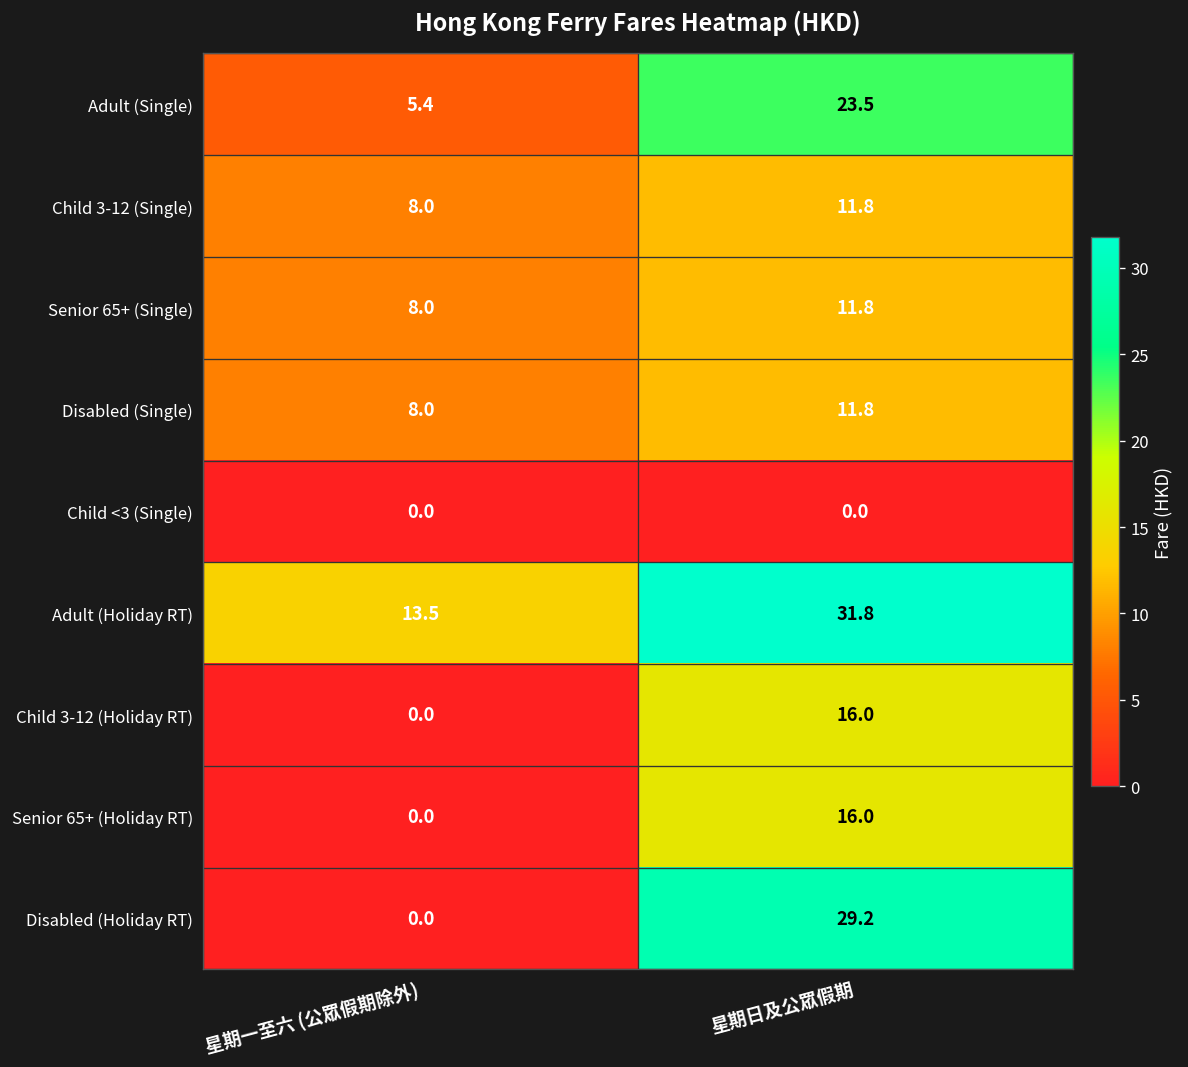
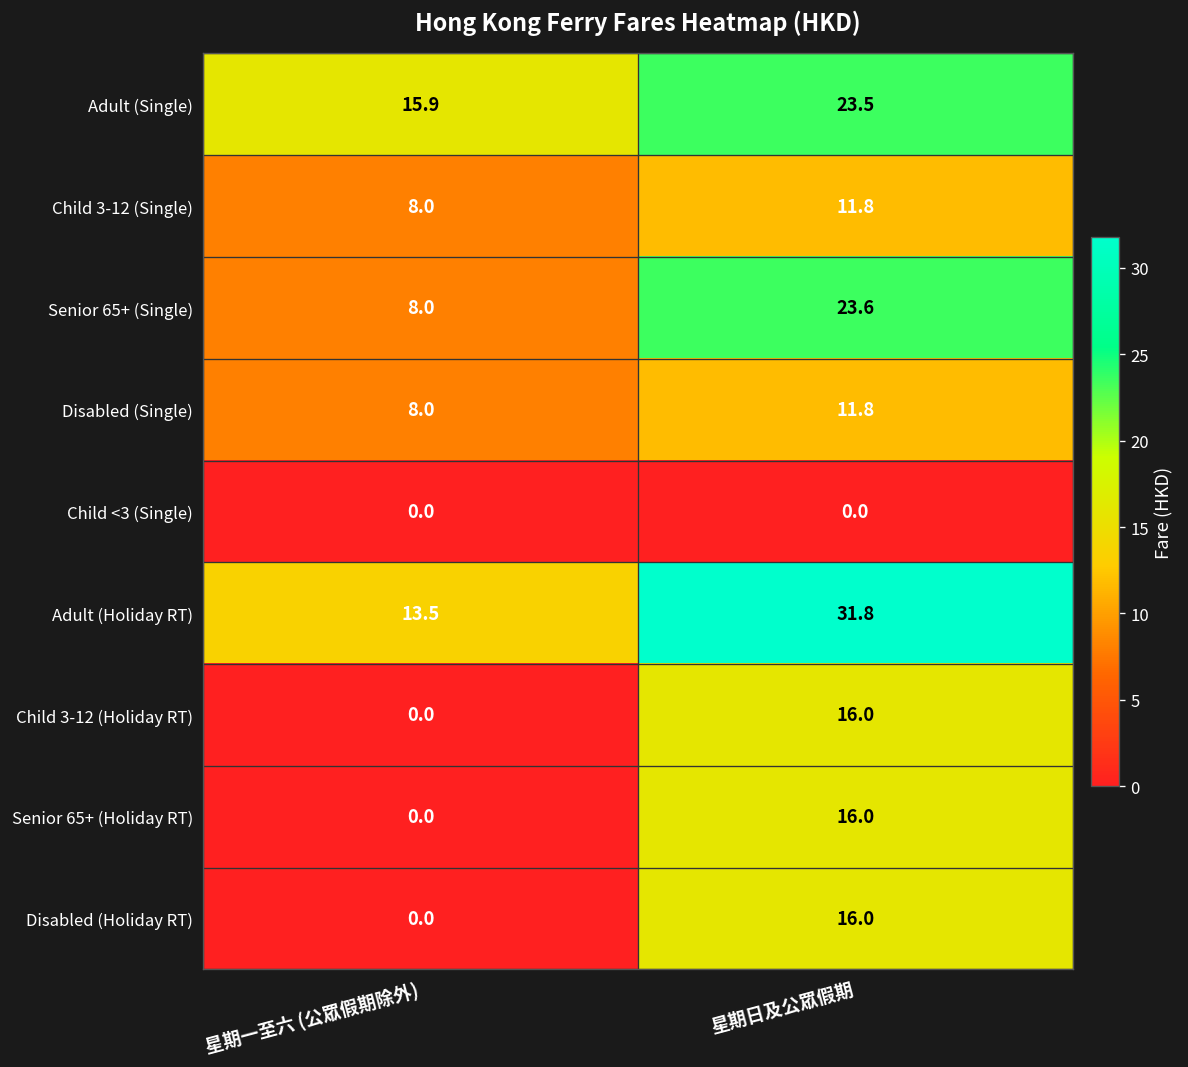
  {
    "Adult (Single)": {
-     "星期一至六 (公眾假期除外)": 5.4,
+     "星期一至六 (公眾假期除外)": 15.9,
      "星期日及公眾假期": 23.5
    },
    "Child 3-12 (Single)": {
      "星期一至六 (公眾假期除外)": 8.0,
      "星期日及公眾假期": 11.8
    },
    "Senior 65+ (Single)": {
      "星期一至六 (公眾假期除外)": 8.0,
-     "星期日及公眾假期": 11.8
+     "星期日及公眾假期": 23.6
    },
    "Disabled (Single)": {
      "星期一至六 (公眾假期除外)": 8.0,
      "星期日及公眾假期": 11.8
    },
    "Child <3 (Single)": {
      "星期一至六 (公眾假期除外)": 0.0,
      "星期日及公眾假期": 0.0
    },
    "Adult (Holiday RT)": {
      "星期一至六 (公眾假期除外)": 13.5,
      "星期日及公眾假期": 31.8
    },
    "Child 3-12 (Holiday RT)": {
      "星期一至六 (公眾假期除外)": 0.0,
      "星期日及公眾假期": 16.0
    },
    "Senior 65+ (Holiday RT)": {
      "星期一至六 (公眾假期除外)": 0.0,
      "星期日及公眾假期": 16.0
    },
    "Disabled (Holiday RT)": {
      "星期一至六 (公眾假期除外)": 0.0,
-     "星期日及公眾假期": 29.2
+     "星期日及公眾假期": 16.0
    }
  }
